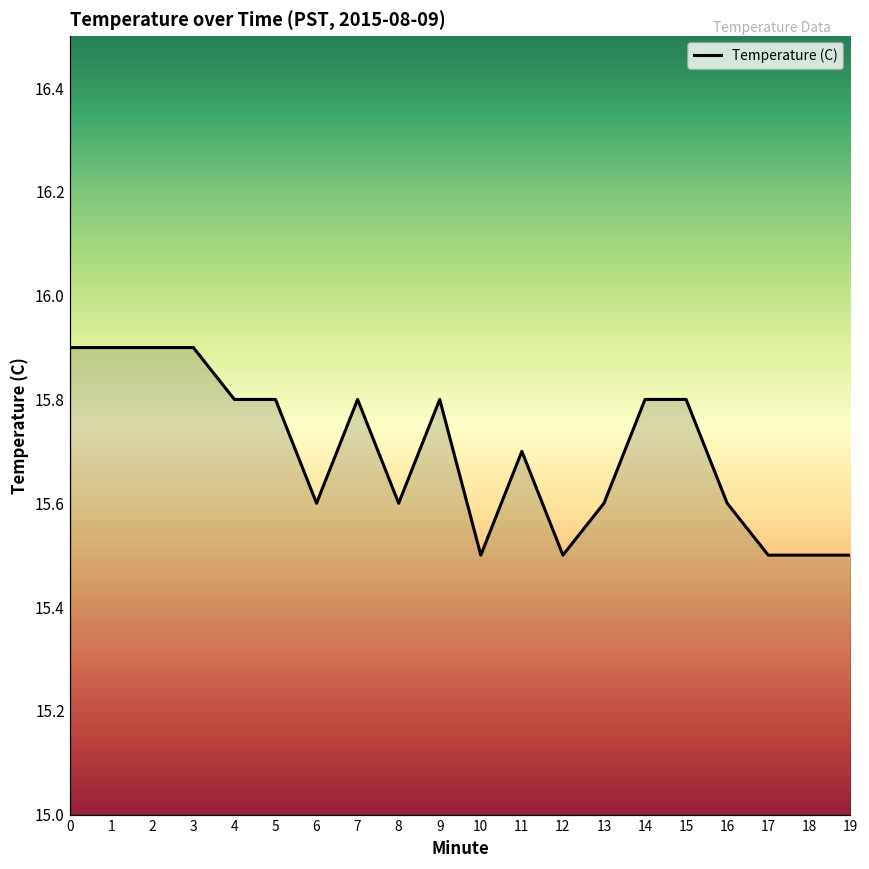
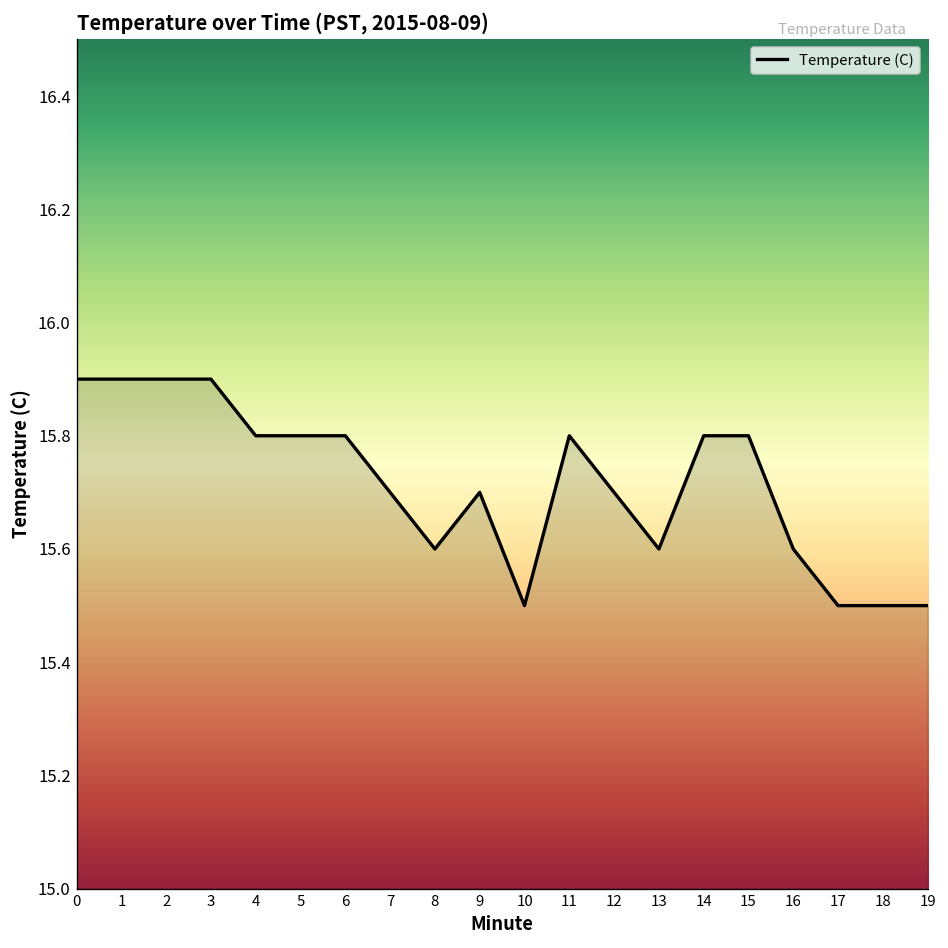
  {
    "0": 15.9,
    "1": 15.9,
    "2": 15.9,
    "3": 15.9,
    "4": 15.8,
    "5": 15.8,
-   "6": 15.6,
-   "7": 15.8,
+   "6": 15.8,
+   "7": 15.7,
    "8": 15.6,
-   "9": 15.8,
+   "9": 15.7,
    "10": 15.5,
-   "11": 15.7,
-   "12": 15.5,
+   "11": 15.8,
+   "12": 15.7,
    "13": 15.6,
    "14": 15.8,
    "15": 15.8,
    "16": 15.6,
    "17": 15.5,
    "18": 15.5,
    "19": 15.5
  }
